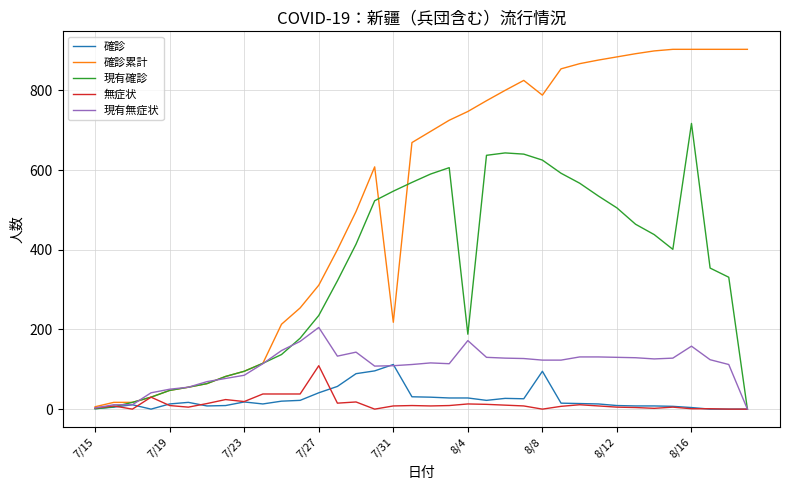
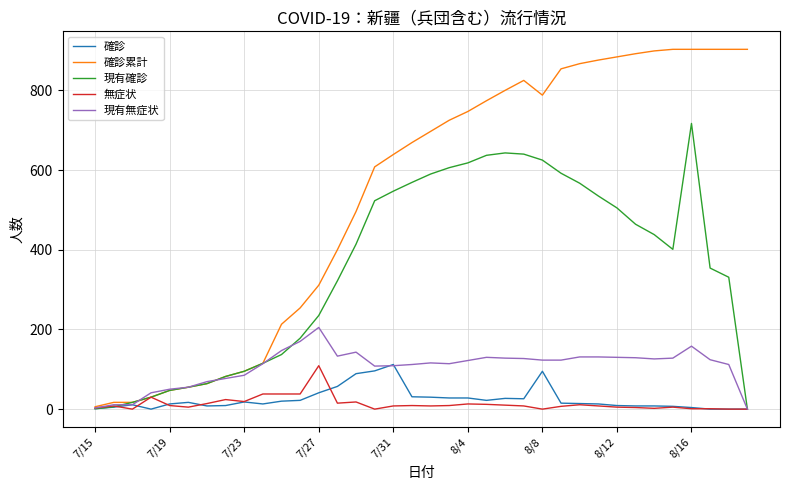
  {
    "確診": {
      "7/27": 40,
      "8/4": 30,
      "8/8": 100
    },
    "確診累計": {
      "7/27": 310,
-     "7/31": 220,
+     "7/31": 640,
      "8/4": 750,
      "8/8": 790,
      "8/12": 880,
      "8/16": 900
    },
    "現有確診": {
      "7/27": 240,
      "7/31": 550,
-     "8/4": 190,
+     "8/4": 620,
      "8/8": 630,
      "8/12": 510,
      "8/16": 720
    },
    "無症状": {
      "7/27": 110,
      "7/31": 10,
      "8/4": 10,
      "8/8": 0
    },
    "現有無症状": {
      "7/23": 90,
      "7/27": 210,
-     "8/4": 170,
+     "8/4": 120,
      "8/8": 120,
      "8/12": 130,
      "8/16": 160
    }
  }
